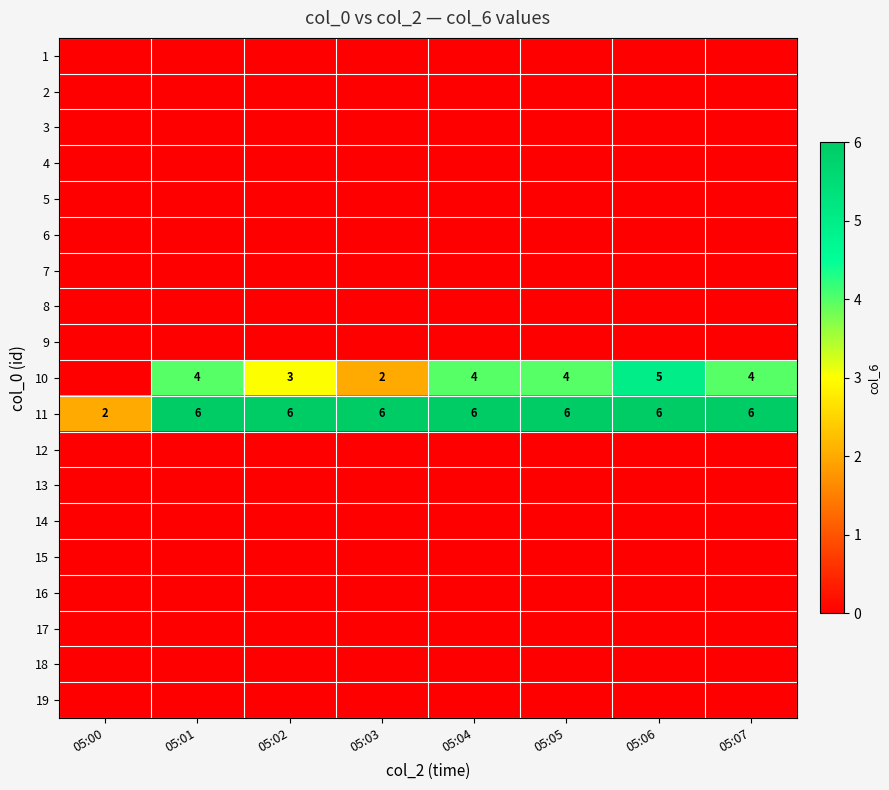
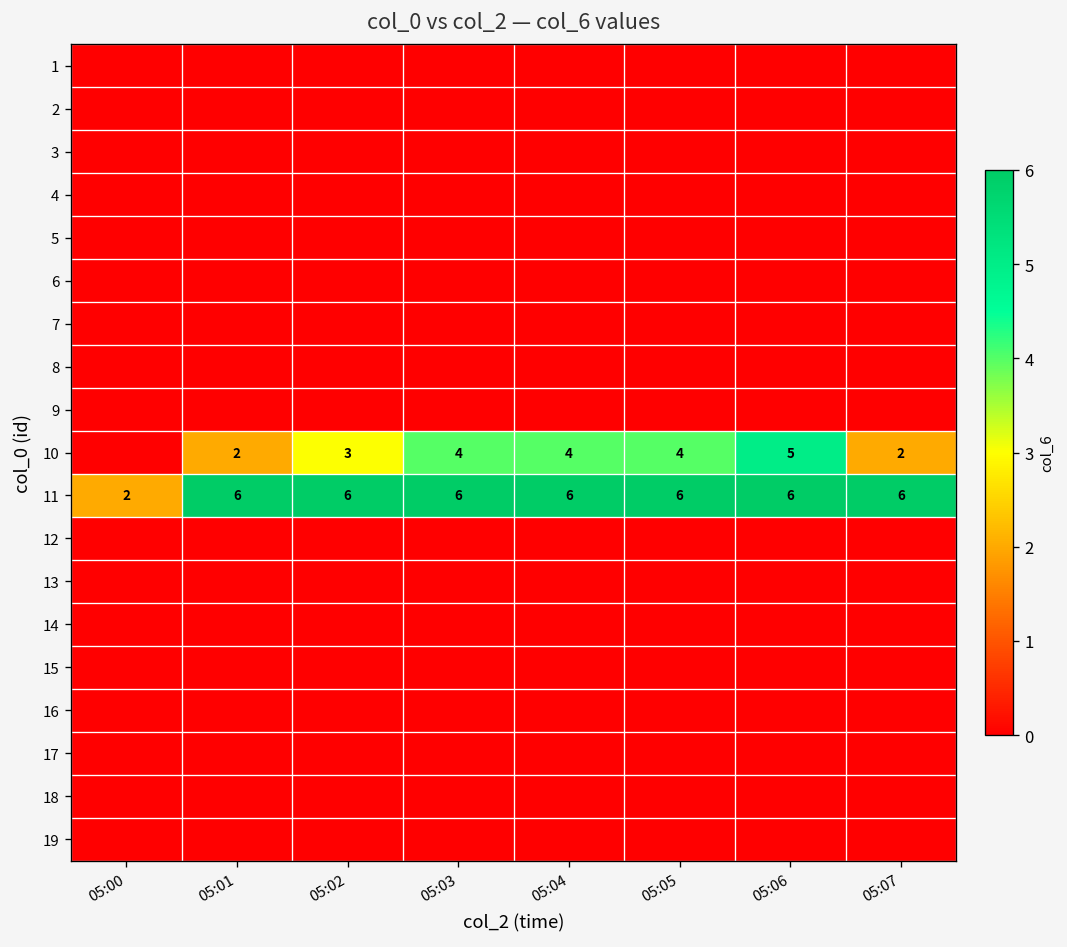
  {
    "10": {
-     "05:01": 4,
+     "05:01": 2,
      "05:02": 3,
-     "05:03": 2,
+     "05:03": 4,
      "05:04": 4,
      "05:05": 4,
      "05:06": 5,
-     "05:07": 4
+     "05:07": 2
    },
    "11": {
      "05:00": 2,
      "05:01": 6,
      "05:02": 6,
      "05:03": 6,
      "05:04": 6,
      "05:05": 6,
      "05:06": 6,
      "05:07": 6
    }
  }
